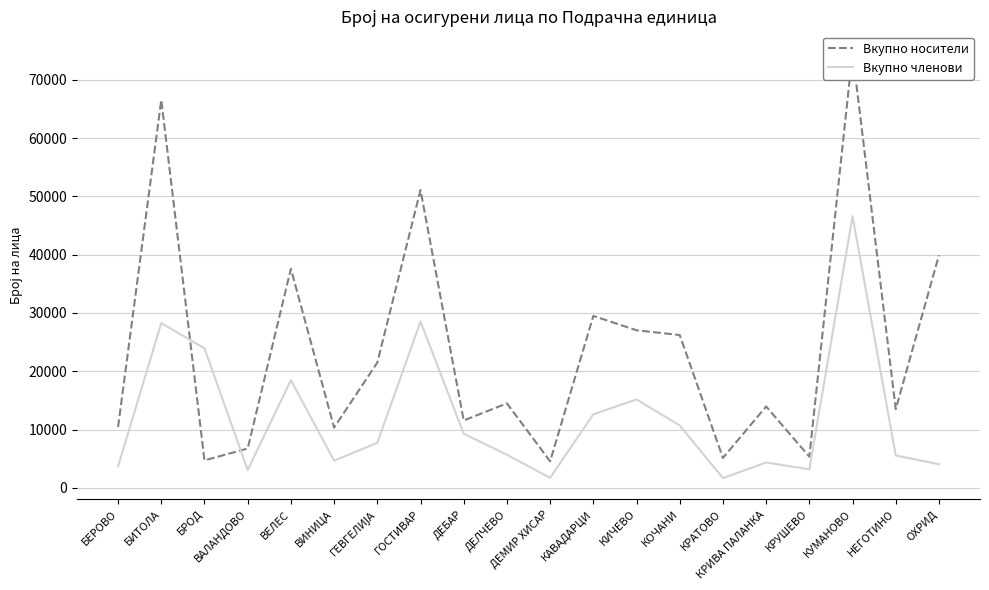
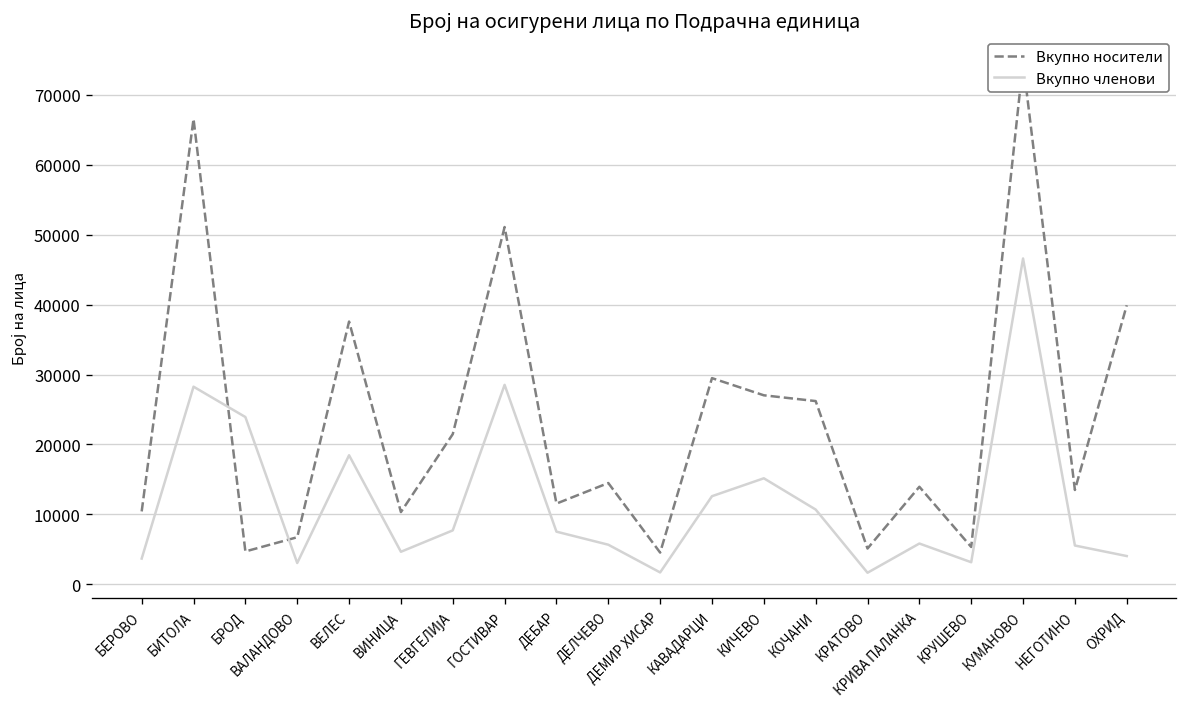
  {
    "Вкупно носители": {
      "БЕРОВО": 10000,
      "БИТОЛА": 67000,
      "БРОД": 5000,
      "ВАЛАНДОВО": 7000,
      "ВЕЛЕС": 38000,
      "ВИНИЦА": 10000,
      "ГЕВГЕЛИЈА": 21000,
      "ГОСТИВАР": 51000,
      "ДЕБАР": 12000,
      "ДЕЛЧЕВО": 14000,
      "ДЕМИР ХИСАР": 5000,
      "КАВАДАРЦИ": 29000,
      "КИЧЕВО": 27000,
      "КОЧАНИ": 26000,
      "КРАТОВО": 5000,
      "КРИВА ПАЛАНКА": 14000,
      "КРУШЕВО": 5000,
      "НЕГОТИНО": 13000,
      "ОХРИД": 40000
    },
    "Вкупно членови": {
      "БЕРОВО": 4000,
      "БИТОЛА": 28000,
      "БРОД": 24000,
      "ВАЛАНДОВО": 3000,
      "ВЕЛЕС": 18000,
      "ВИНИЦА": 5000,
      "ГЕВГЕЛИЈА": 8000,
      "ГОСТИВАР": 29000,
-     "ДЕБАР": 9000,
+     "ДЕБАР": 8000,
      "ДЕЛЧЕВО": 6000,
      "ДЕМИР ХИСАР": 2000,
      "КАВАДАРЦИ": 13000,
      "КИЧЕВО": 15000,
      "КОЧАНИ": 11000,
      "КРАТОВО": 2000,
-     "КРИВА ПАЛАНКА": 4000,
+     "КРИВА ПАЛАНКА": 6000,
      "КРУШЕВО": 3000,
      "КУМАНОВО": 47000,
      "НЕГОТИНО": 6000,
      "ОХРИД": 4000
    }
  }
